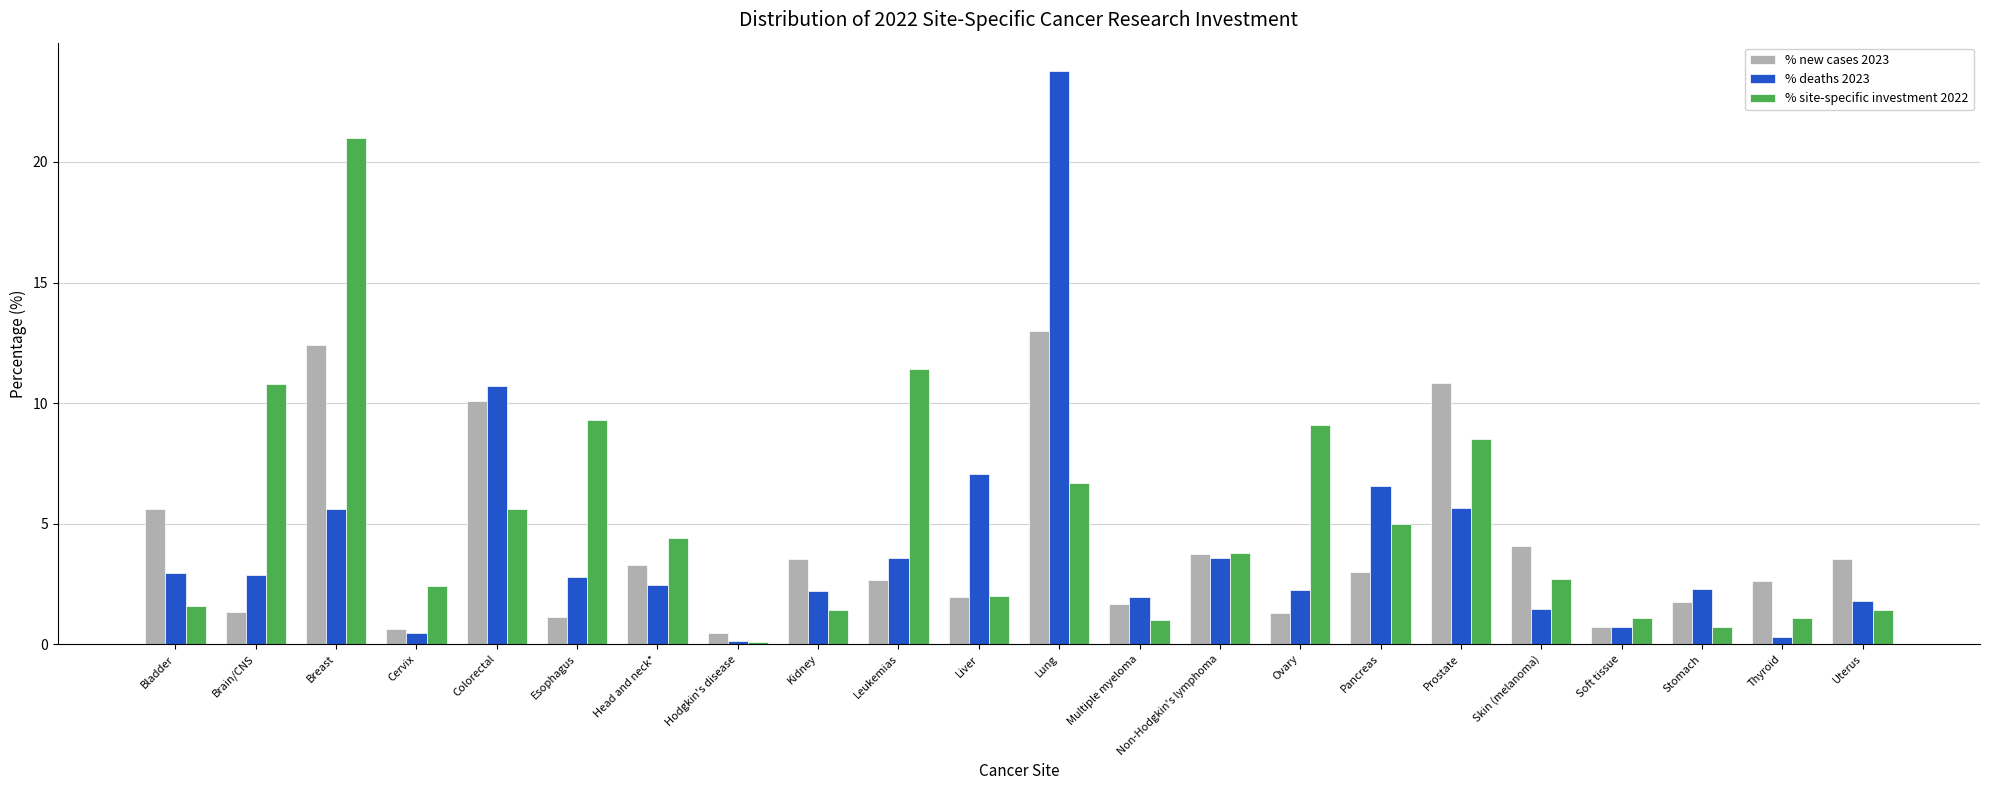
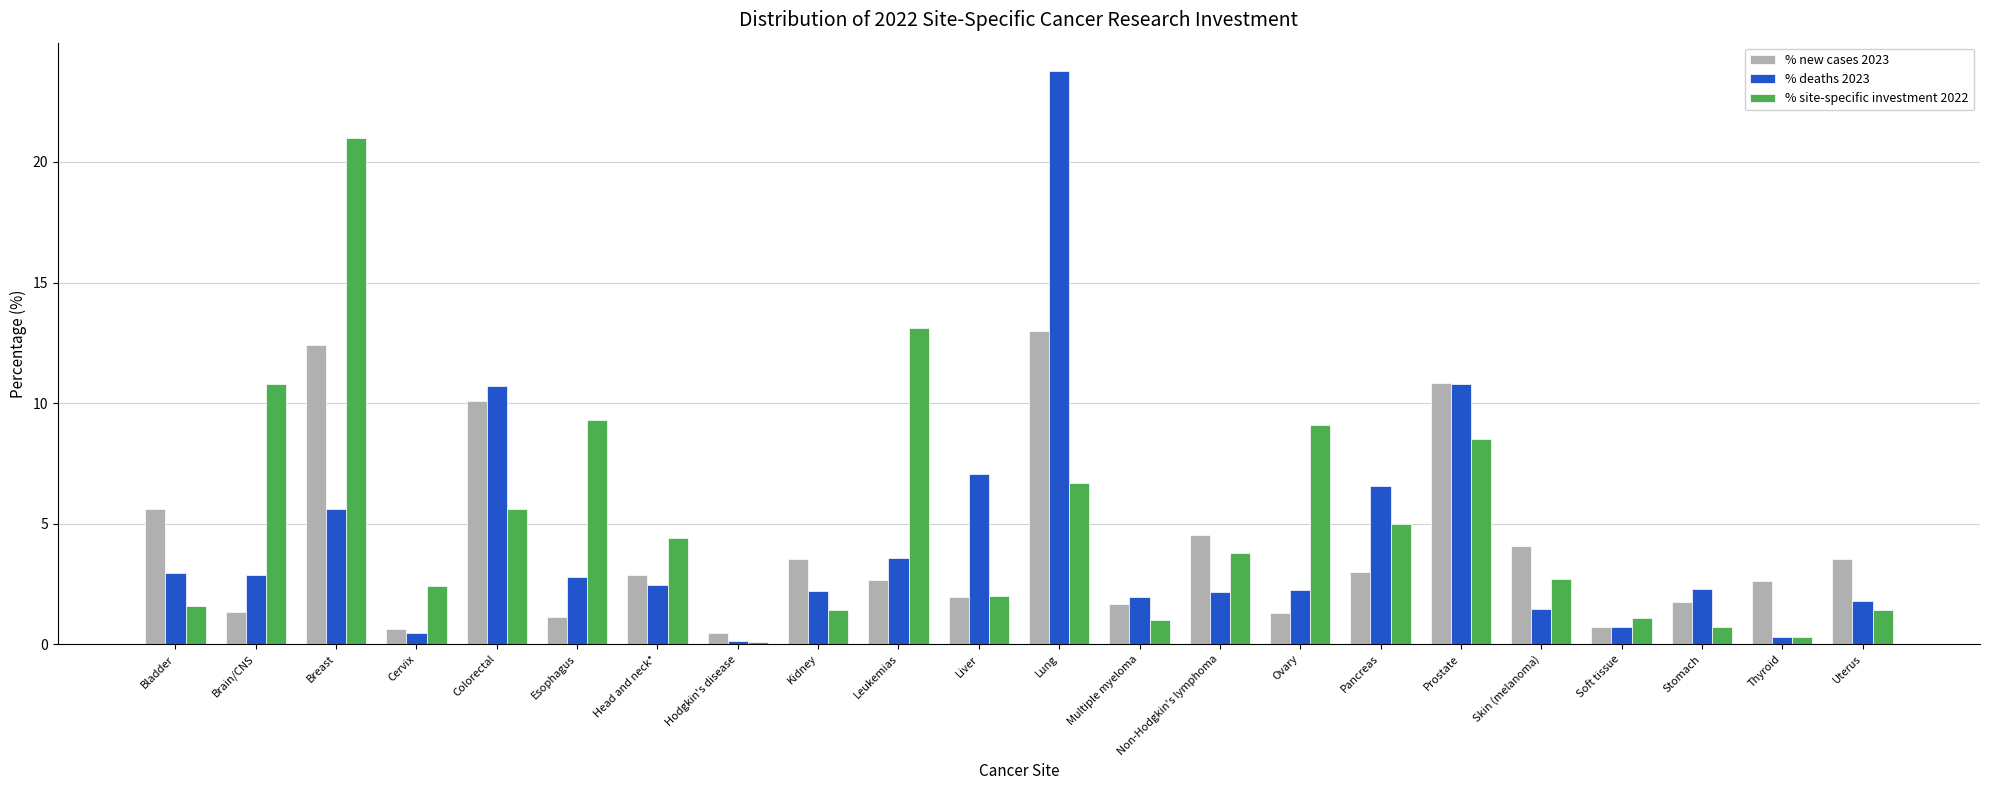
  {
    "% new cases 2023": {
      "Bladder": 5.6,
      "Brain/CNS": 1.3,
      "Breast": 12.4,
      "Cervix": 0.6,
      "Colorectal": 10.1,
      "Esophagus": 1.1,
-     "Head and neck*": 3.3,
+     "Head and neck*": 2.9,
      "Hodgkin's disease": 0.5,
      "Kidney": 3.6,
      "Leukemias": 2.7,
      "Liver": 1.9,
      "Lung": 13.0,
      "Multiple myeloma": 1.7,
-     "Non-Hodgkin's lymphoma": 3.7,
+     "Non-Hodgkin's lymphoma": 4.5,
      "Ovary": 1.3,
      "Pancreas": 3.0,
      "Prostate": 10.8,
      "Skin (melanoma)": 4.1,
      "Soft tissue": 0.7,
      "Stomach": 1.7,
      "Thyroid": 2.6,
      "Uterus": 3.6
    },
    "% deaths 2023": {
      "Bladder": 3.0,
      "Brain/CNS": 2.9,
      "Breast": 5.6,
      "Cervix": 0.5,
      "Colorectal": 10.7,
      "Esophagus": 2.8,
      "Head and neck*": 2.5,
      "Hodgkin's disease": 0.1,
      "Kidney": 2.2,
      "Leukemias": 3.6,
      "Liver": 7.1,
      "Lung": 23.8,
      "Multiple myeloma": 2.0,
-     "Non-Hodgkin's lymphoma": 3.6,
+     "Non-Hodgkin's lymphoma": 2.2,
      "Ovary": 2.2,
      "Pancreas": 6.6,
-     "Prostate": 5.7,
+     "Prostate": 10.8,
      "Skin (melanoma)": 1.4,
      "Soft tissue": 0.7,
      "Stomach": 2.3,
      "Thyroid": 0.3,
      "Uterus": 1.8
    },
    "% site-specific investment 2022": {
      "Bladder": 1.6,
      "Brain/CNS": 10.8,
      "Breast": 21.0,
      "Cervix": 2.4,
      "Colorectal": 5.6,
      "Esophagus": 9.3,
      "Head and neck*": 4.4,
      "Kidney": 1.4,
-     "Leukemias": 11.4,
+     "Leukemias": 13.1,
      "Liver": 2.0,
      "Lung": 6.7,
      "Multiple myeloma": 1.0,
      "Non-Hodgkin's lymphoma": 3.8,
      "Ovary": 9.1,
      "Pancreas": 5.0,
      "Prostate": 8.5,
      "Skin (melanoma)": 2.7,
      "Soft tissue": 1.1,
      "Stomach": 0.7,
-     "Thyroid": 1.1,
+     "Thyroid": 0.3,
      "Uterus": 1.4
    }
  }
